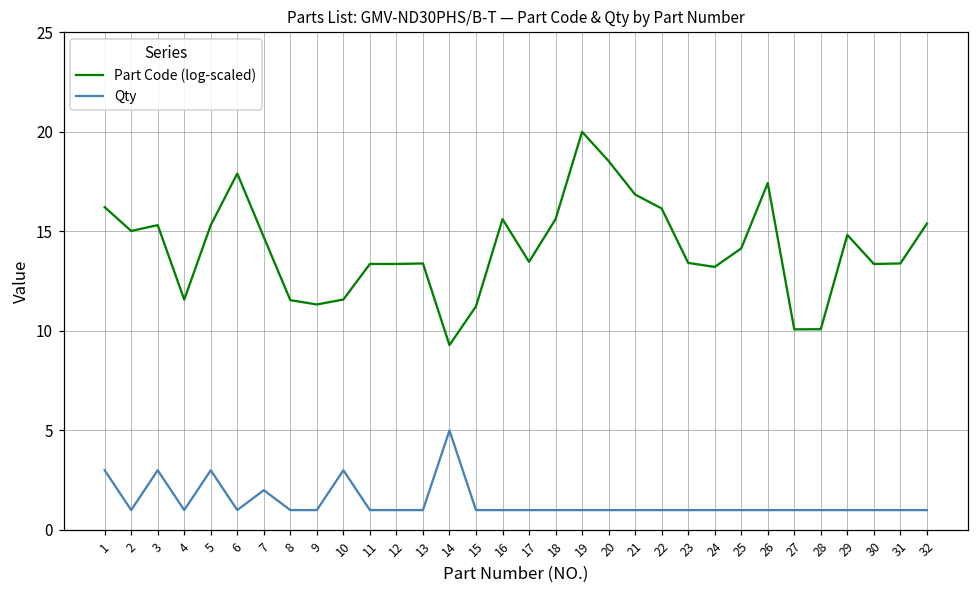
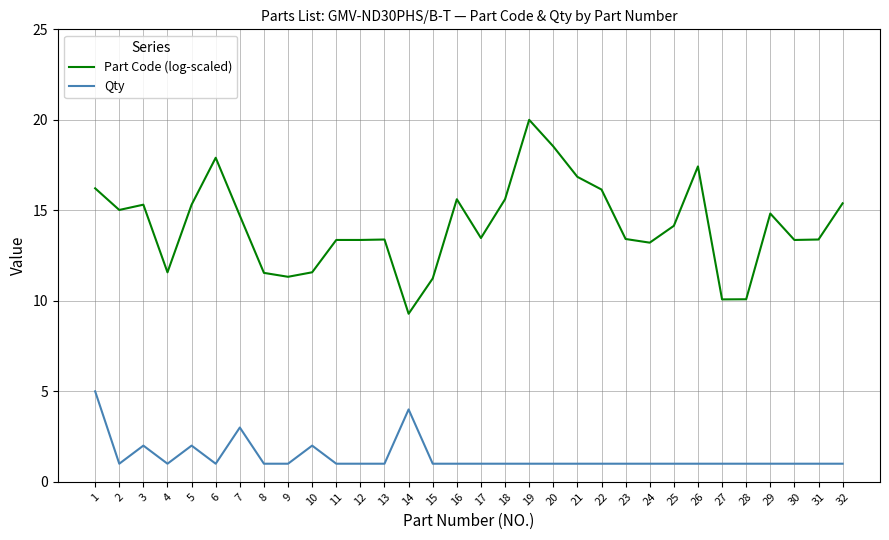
  {
    "Part Code (log-scaled)": {
      "1": 16.2,
      "2": 15,
      "3": 15.3,
      "4": 11.6,
      "5": 15.3,
      "6": 18,
      "7": 14.7,
      "8": 11.5,
      "9": 11.3,
      "10": 11.6,
      "11": 13.4,
      "12": 13.4,
      "13": 13.4,
      "14": 9.3,
      "15": 11.2,
      "16": 15.6,
      "17": 13.5,
      "18": 15.6,
      "19": 20,
      "20": 18.5,
      "21": 16.8,
      "22": 16.1,
      "23": 13.4,
      "24": 13.2,
      "25": 14.1,
      "26": 17.4,
      "27": 10,
      "28": 10,
      "29": 14.8,
      "30": 13.4,
      "31": 13.4,
      "32": 15.4
    },
    "Qty": {
-     "1": 3,
+     "1": 5,
      "2": 1,
-     "3": 3,
+     "3": 2,
      "4": 1,
-     "5": 3,
+     "5": 2,
      "6": 1,
-     "7": 2,
+     "7": 3,
      "8": 1,
      "9": 1,
-     "10": 3,
+     "10": 2,
      "11": 1,
      "12": 1,
      "13": 1,
-     "14": 5,
+     "14": 4,
      "15": 1,
      "16": 1,
      "17": 1,
      "18": 1,
      "19": 1,
      "20": 1,
      "21": 1,
      "22": 1,
      "23": 1,
      "24": 1,
      "25": 1,
      "26": 1,
      "27": 1,
      "28": 1,
      "29": 1,
      "30": 1,
      "31": 1,
      "32": 1
    }
  }
